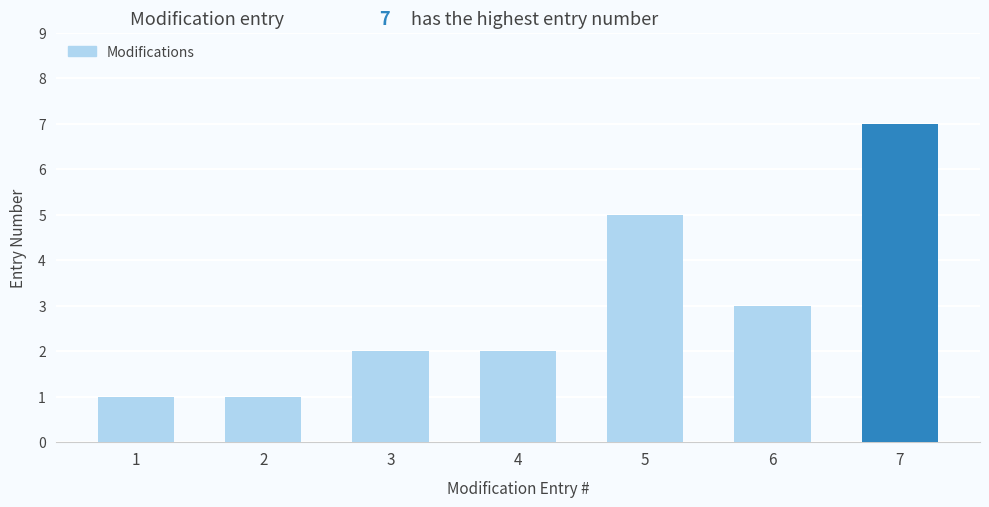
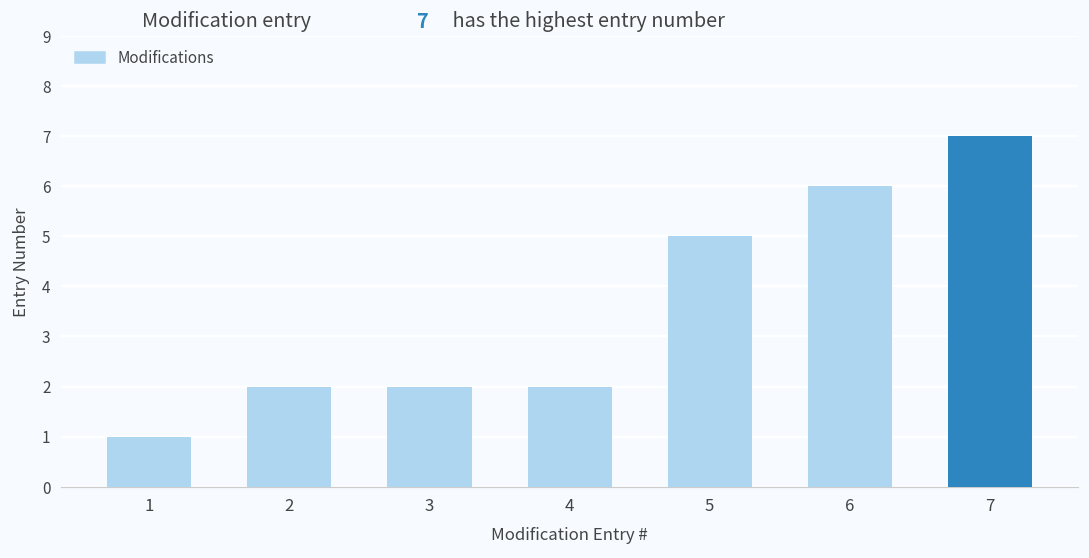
  {
    "1": 1,
-   "2": 1,
+   "2": 2,
    "3": 2,
    "4": 2,
    "5": 5,
-   "6": 3,
+   "6": 6,
    "7": 7
  }
